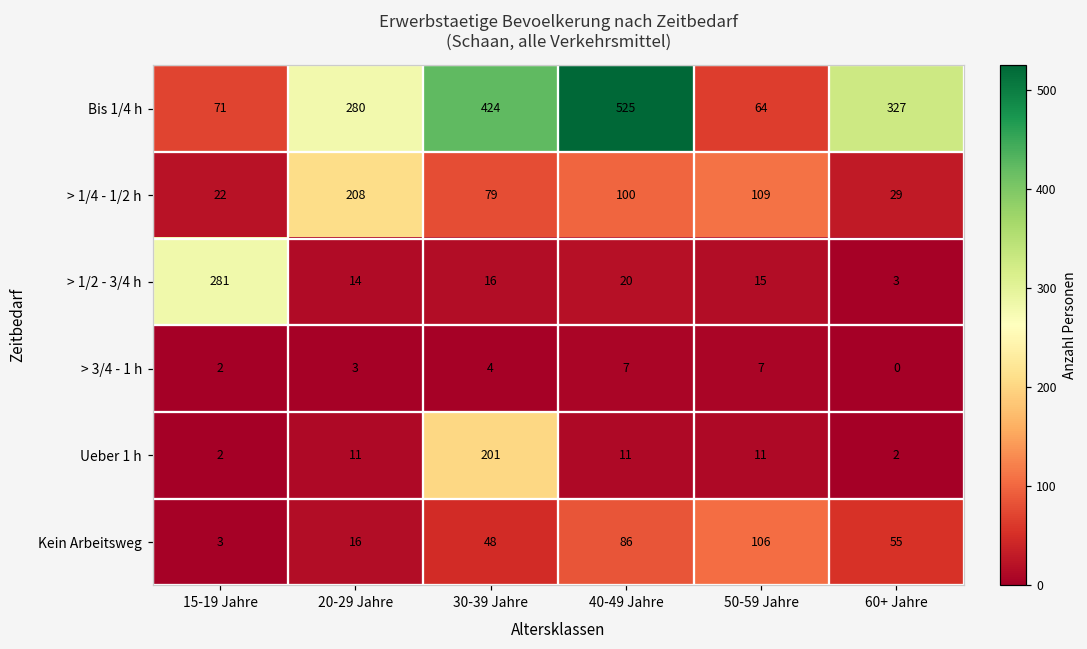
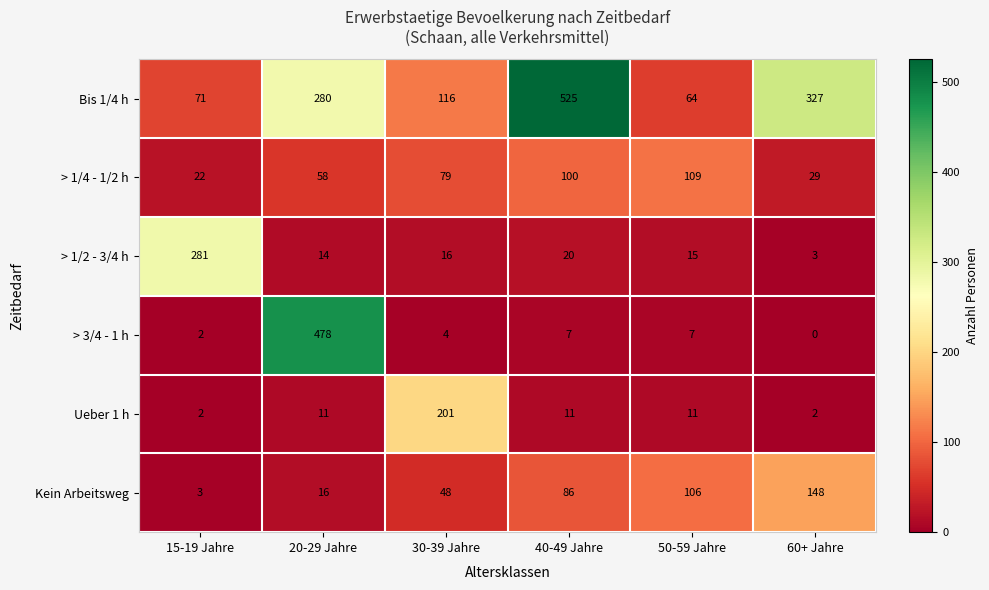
  {
    "Bis 1/4 h": {
      "15-19 Jahre": 71,
      "20-29 Jahre": 280,
-     "30-39 Jahre": 424,
+     "30-39 Jahre": 116,
      "40-49 Jahre": 525,
      "50-59 Jahre": 64,
      "60+ Jahre": 327
    },
    "> 1/4 - 1/2 h": {
      "15-19 Jahre": 22,
-     "20-29 Jahre": 208,
+     "20-29 Jahre": 58,
      "30-39 Jahre": 79,
      "40-49 Jahre": 100,
      "50-59 Jahre": 109,
      "60+ Jahre": 29
    },
    "> 1/2 - 3/4 h": {
      "15-19 Jahre": 281,
      "20-29 Jahre": 14,
      "30-39 Jahre": 16,
      "40-49 Jahre": 20,
      "50-59 Jahre": 15,
      "60+ Jahre": 3
    },
    "> 3/4 - 1 h": {
      "15-19 Jahre": 2,
-     "20-29 Jahre": 3,
+     "20-29 Jahre": 478,
      "30-39 Jahre": 4,
      "40-49 Jahre": 7,
      "50-59 Jahre": 7,
      "60+ Jahre": 0
    },
    "Ueber 1 h": {
      "15-19 Jahre": 2,
      "20-29 Jahre": 11,
      "30-39 Jahre": 201,
      "40-49 Jahre": 11,
      "50-59 Jahre": 11,
      "60+ Jahre": 2
    },
    "Kein Arbeitsweg": {
      "15-19 Jahre": 3,
      "20-29 Jahre": 16,
      "30-39 Jahre": 48,
      "40-49 Jahre": 86,
      "50-59 Jahre": 106,
-     "60+ Jahre": 55
+     "60+ Jahre": 148
    }
  }
